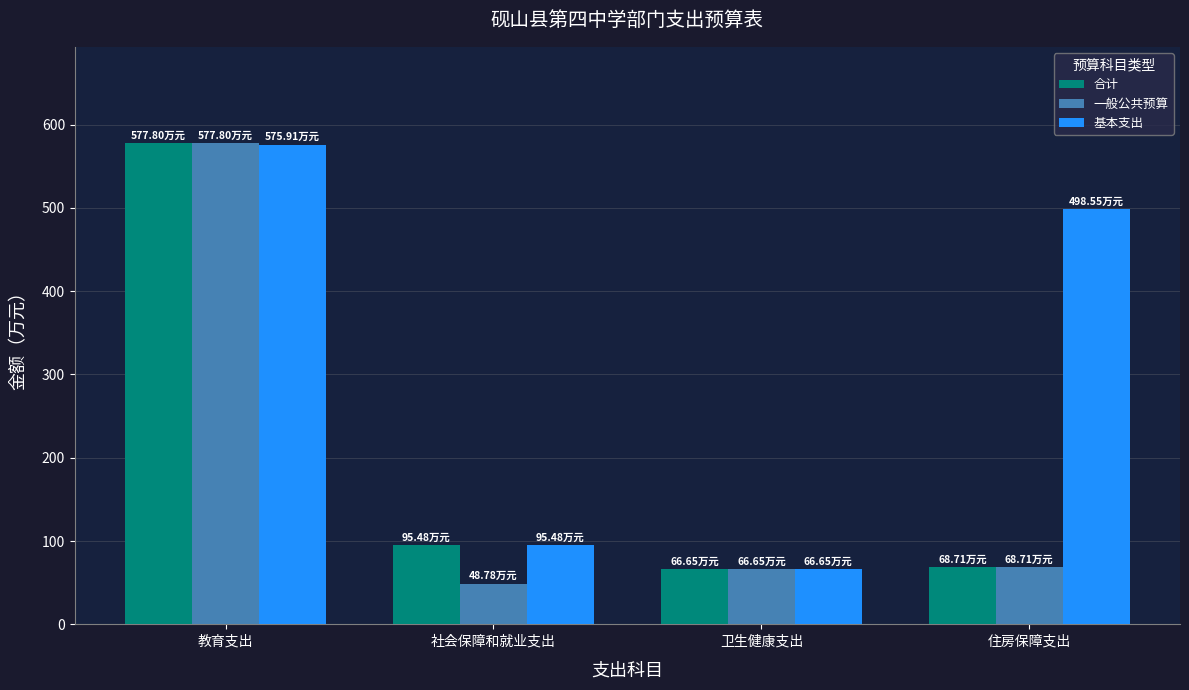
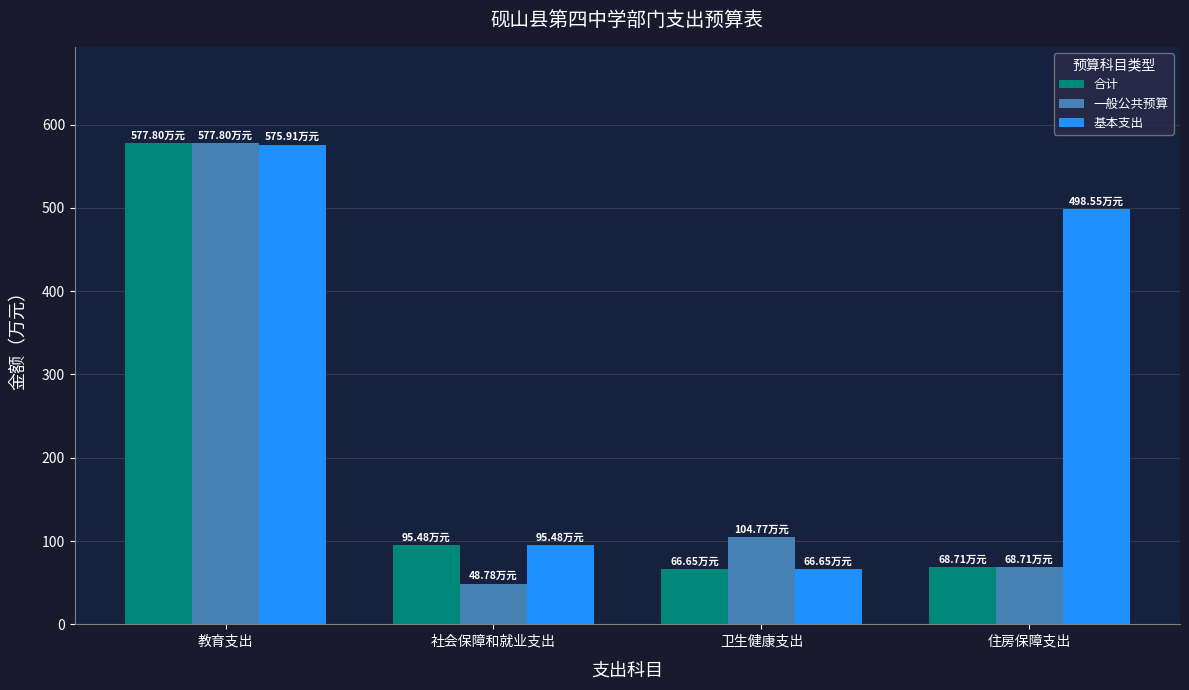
  {
    "合计": {
      "教育支出": 577.80,
      "社会保障和就业支出": 95.48,
      "卫生健康支出": 66.65,
      "住房保障支出": 68.71
    },
    "一般公共预算": {
      "教育支出": 577.80,
      "社会保障和就业支出": 48.78,
-     "卫生健康支出": 66.65,
+     "卫生健康支出": 104.77,
      "住房保障支出": 68.71
    },
    "基本支出": {
      "教育支出": 575.91,
      "社会保障和就业支出": 95.48,
      "卫生健康支出": 66.65,
      "住房保障支出": 498.55
    }
  }
